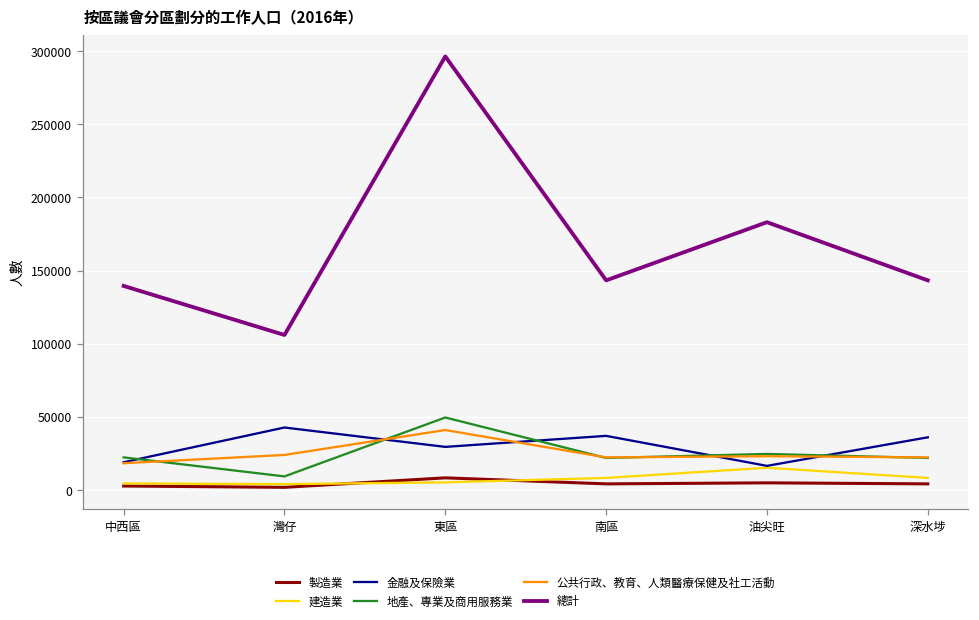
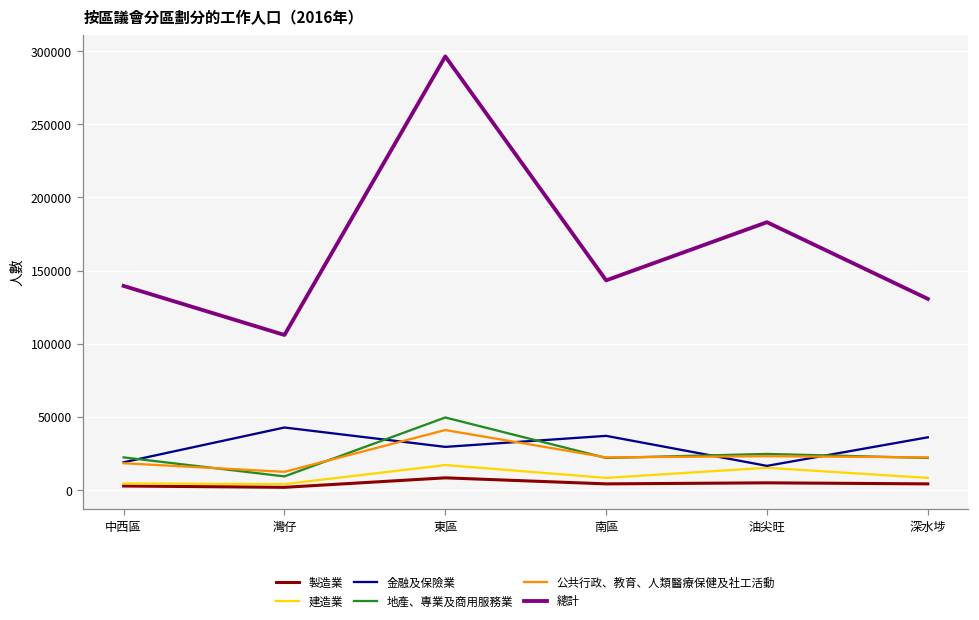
  {
    "製造業": {
      "灣仔": 2000,
      "東區": 8000,
      "南區": 4000,
      "油尖旺": 5000,
      "深水埗": 4000
    },
    "建造業": {
      "灣仔": 4000,
-     "東區": 5000,
+     "東區": 17000,
      "南區": 8000,
      "深水埗": 8000
    },
    "金融及保險業": {
      "灣仔": 43000,
      "東區": 30000,
      "南區": 37000,
      "深水埗": 36000
    },
    "地產、專業及商用服務業": {
      "中西區": 22000,
      "灣仔": 9000,
      "東區": 50000
    },
    "公共行政、教育、人類醫療保健及社工活動": {
-     "灣仔": 24000,
+     "灣仔": 12000,
      "東區": 41000
    },
    "總計": {
      "中西區": 140000,
      "灣仔": 106000,
      "東區": 296000,
      "南區": 143000,
      "油尖旺": 183000,
-     "深水埗": 143000
+     "深水埗": 131000
    }
  }
